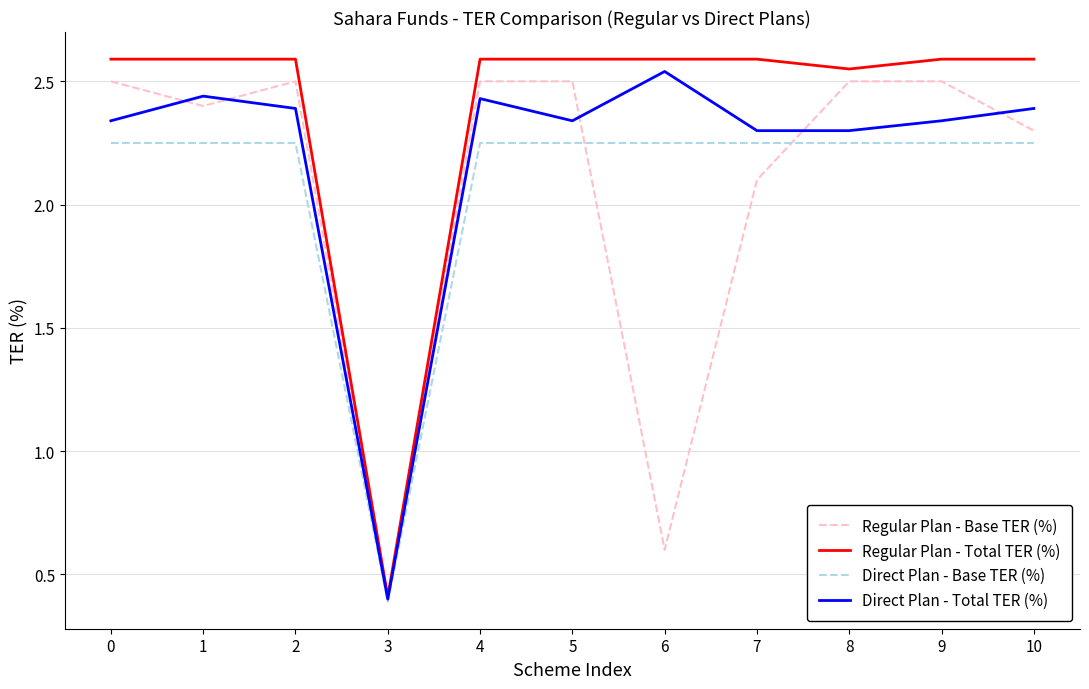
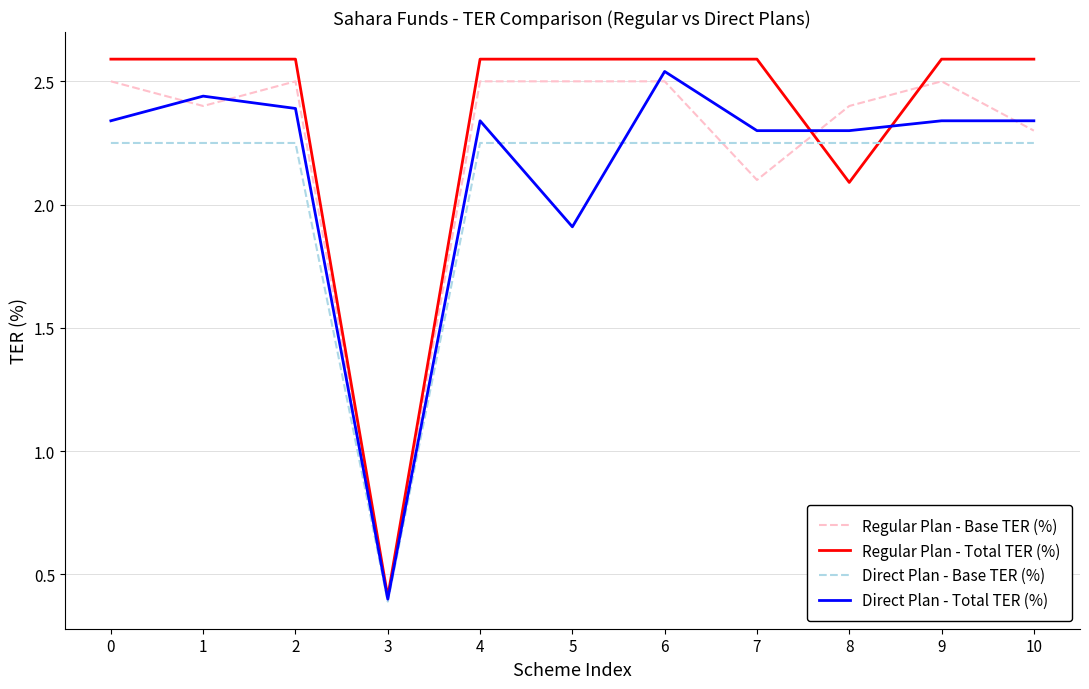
  {
    "Regular Plan - Base TER (%)": {
      "0": 2.5,
      "1": 2.4,
      "2": 2.5,
      "4": 2.5,
      "5": 2.5,
-     "6": 0.6,
+     "6": 2.5,
      "7": 2.1,
-     "8": 2.5,
+     "8": 2.4,
      "9": 2.5,
      "10": 2.3
    },
    "Regular Plan - Total TER (%)": {
      "0": 2.59,
      "1": 2.59,
      "2": 2.59,
      "4": 2.59,
      "5": 2.59,
      "6": 2.59,
      "7": 2.59,
-     "8": 2.55,
+     "8": 2.09,
      "9": 2.59,
      "10": 2.59
    },
    "Direct Plan - Base TER (%)": {
      "0": 2.25,
      "1": 2.25,
      "2": 2.25,
      "4": 2.25,
      "5": 2.25,
      "6": 2.25,
      "7": 2.25,
      "8": 2.25,
      "9": 2.25,
      "10": 2.25
    },
    "Direct Plan - Total TER (%)": {
      "0": 2.34,
      "1": 2.44,
      "2": 2.39,
-     "4": 2.43,
-     "5": 2.34,
+     "4": 2.34,
+     "5": 1.91,
      "6": 2.54,
      "7": 2.30,
      "8": 2.30,
      "9": 2.34,
-     "10": 2.39
+     "10": 2.34
    }
  }
